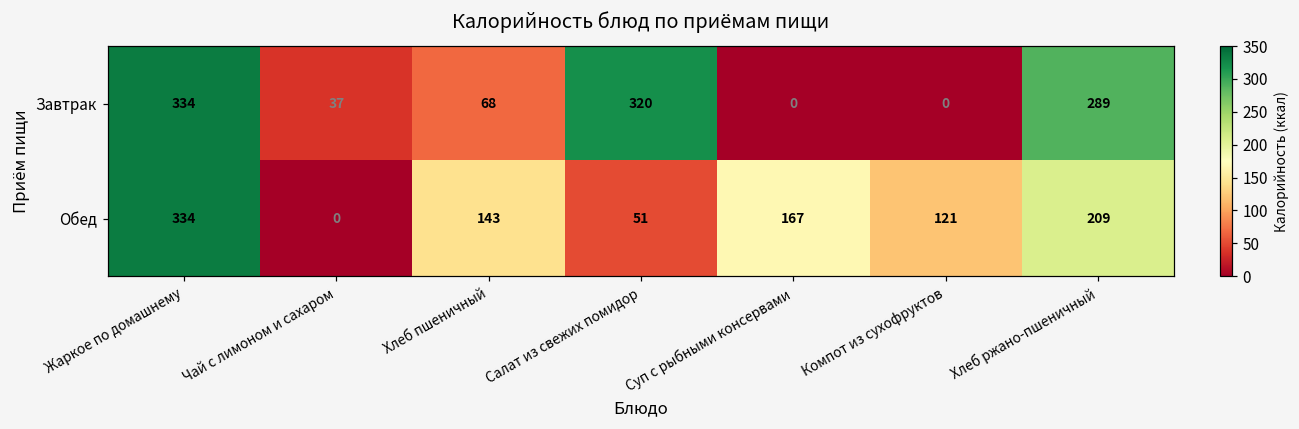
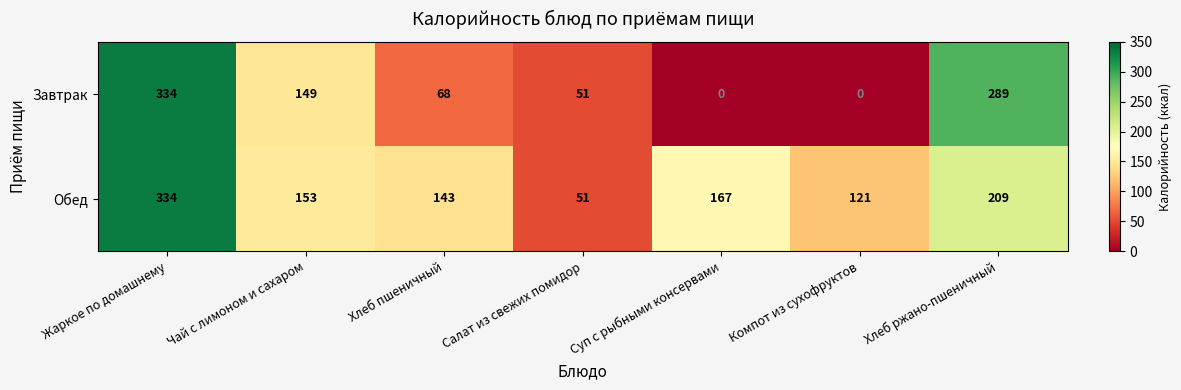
  {
    "Завтрак": {
      "Жаркое по домашнему": 334,
-     "Чай с лимоном и сахаром": 37,
+     "Чай с лимоном и сахаром": 149,
      "Хлеб пшеничный": 68,
-     "Салат из свежих помидор": 320,
+     "Салат из свежих помидор": 51,
      "Суп с рыбными консервами": 0,
      "Компот из сухофруктов": 0,
      "Хлеб ржано-пшеничный": 289
    },
    "Обед": {
      "Жаркое по домашнему": 334,
-     "Чай с лимоном и сахаром": 0,
+     "Чай с лимоном и сахаром": 153,
      "Хлеб пшеничный": 143,
      "Салат из свежих помидор": 51,
      "Суп с рыбными консервами": 167,
      "Компот из сухофруктов": 121,
      "Хлеб ржано-пшеничный": 209
    }
  }
